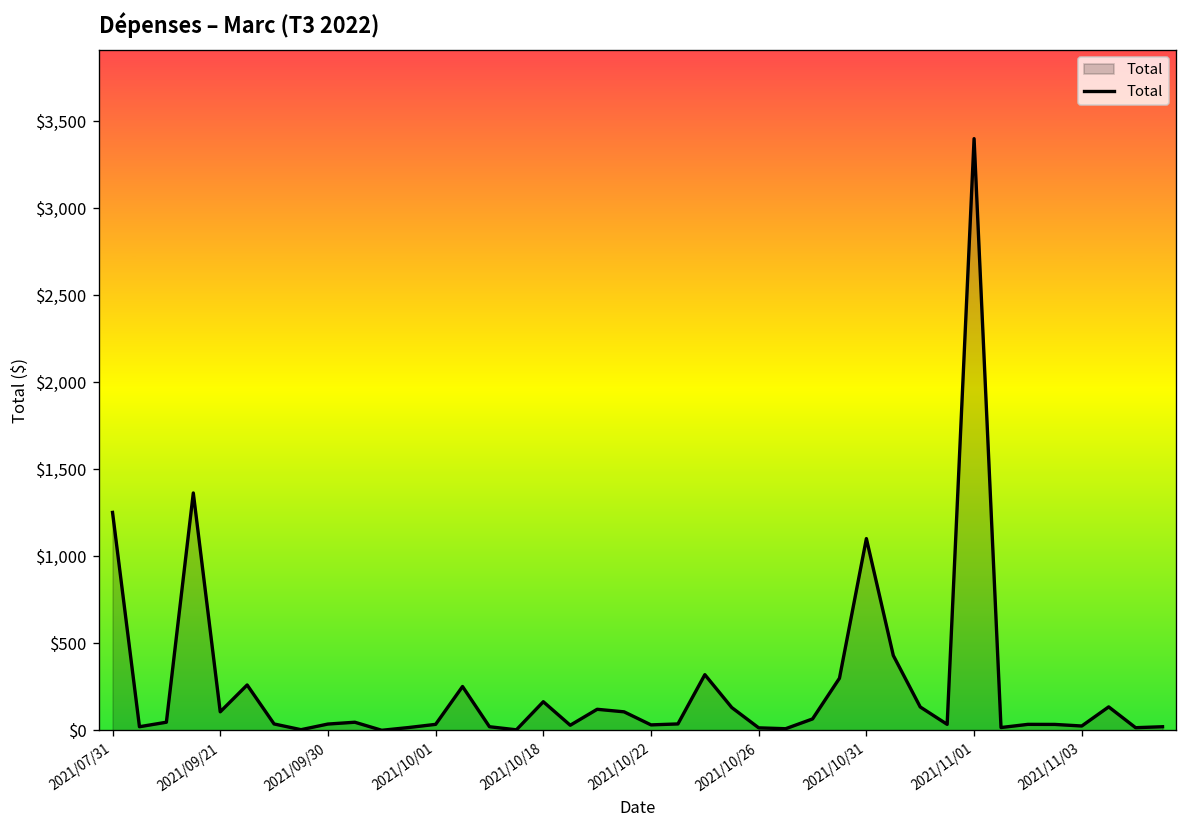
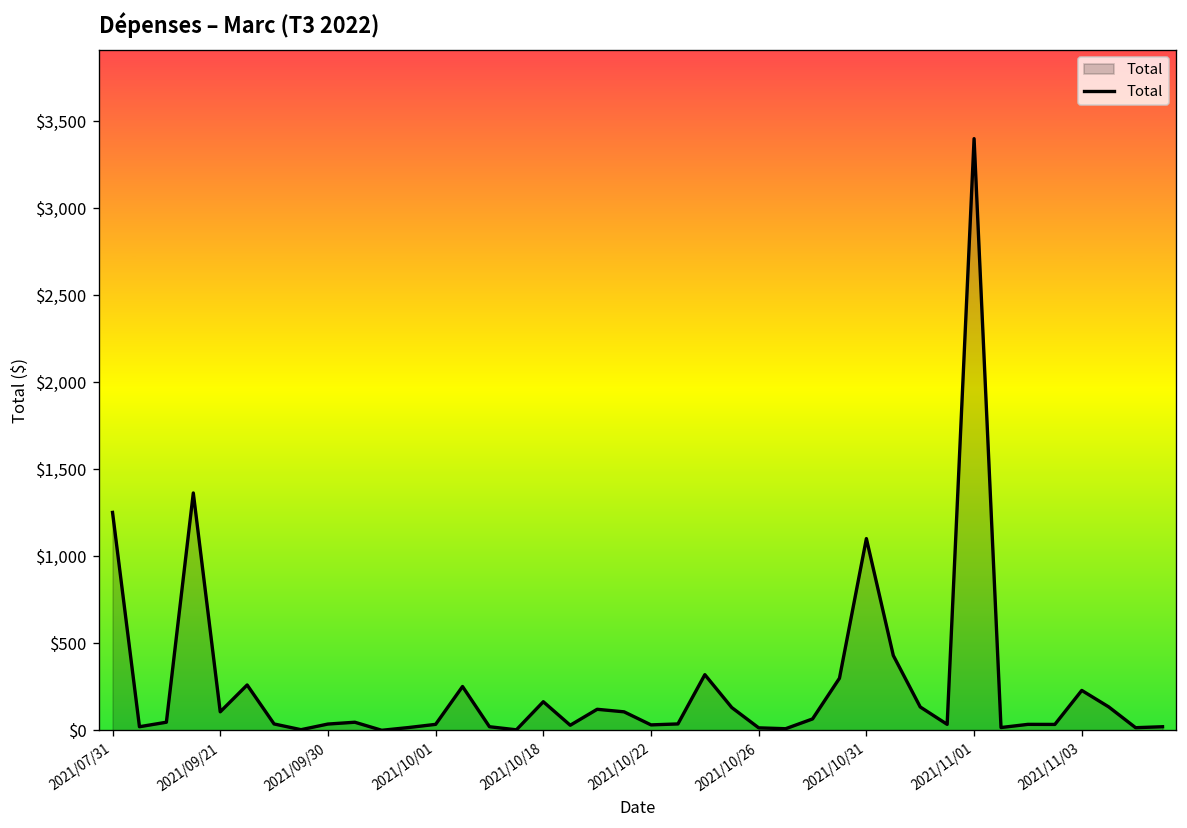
  {
    "2021/07/31": "$1,250",
    "2021/09/21": "$110",
-   "2021/11/03": "$30"
+   "2021/11/03": "$230"
  }
